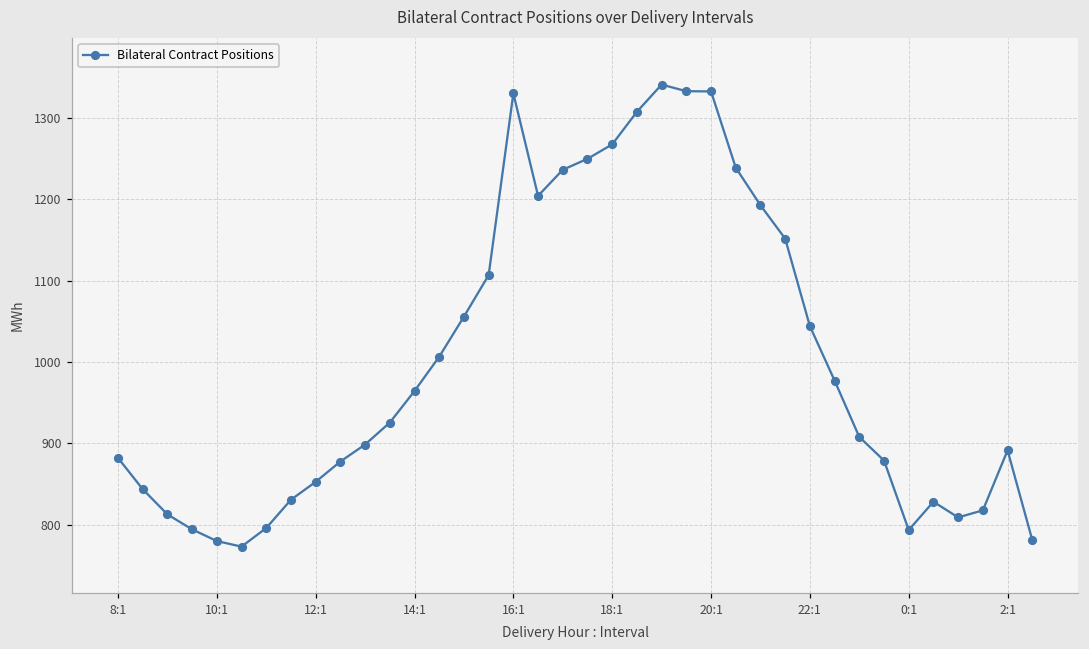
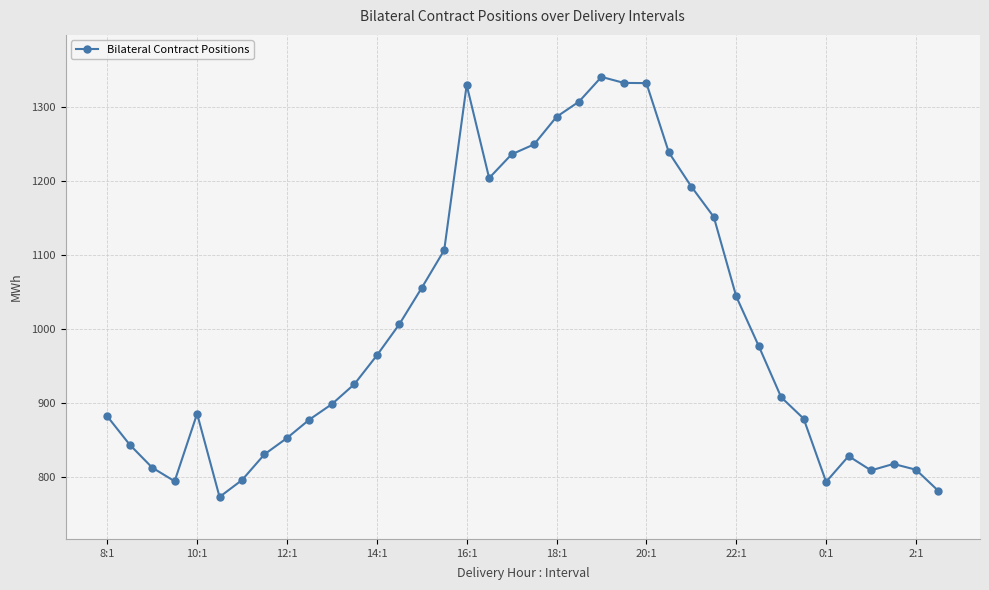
  {
    "8:1": 880,
-   "10:1": 780,
+   "10:1": 890,
    "12:1": 850,
    "14:1": 960,
    "16:1": 1330,
-   "18:1": 1270,
+   "18:1": 1290,
    "20:1": 1330,
    "22:1": 1040,
    "0:1": 790,
-   "2:1": 890
+   "2:1": 810
  }
